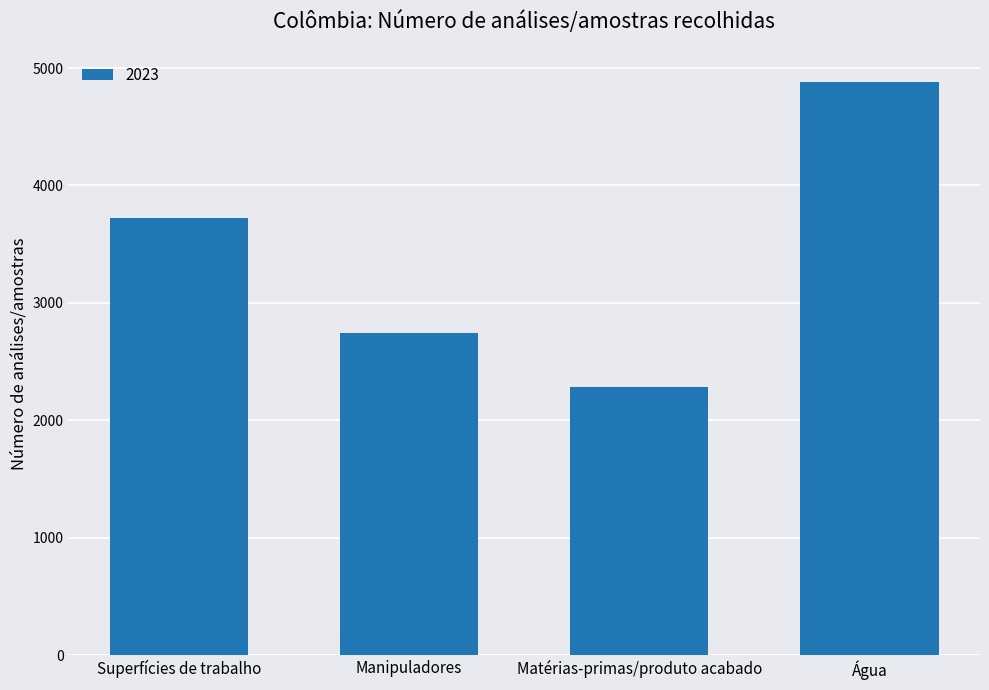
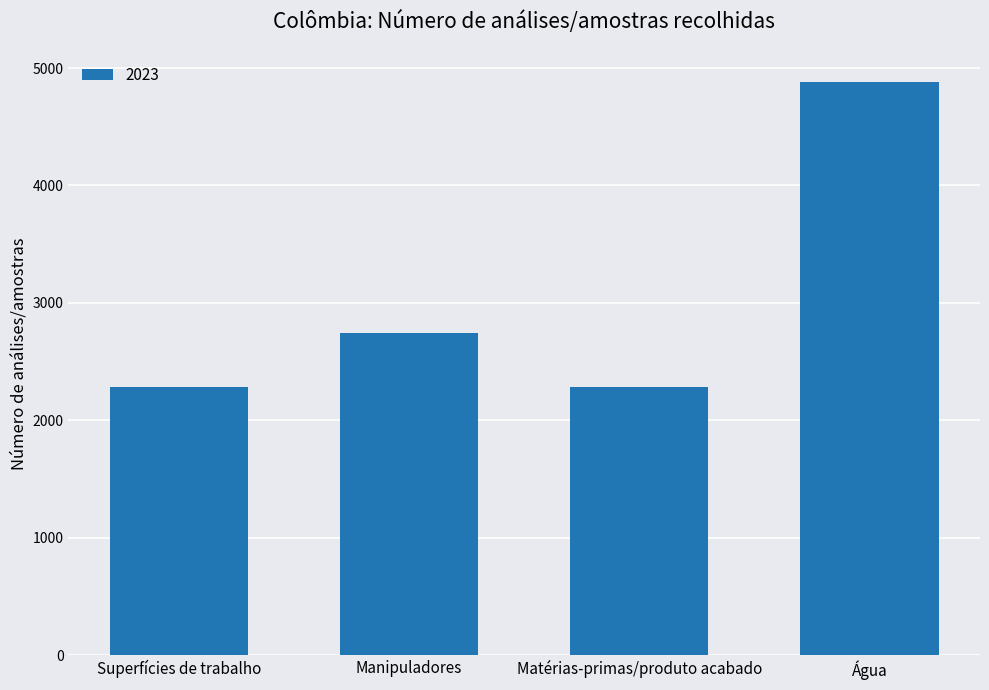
  {
-   "Superfícies de trabalho": 3730,
+   "Superfícies de trabalho": 2280,
    "Manipuladores": 2750,
    "Matérias-primas/produto acabado": 2290,
    "Água": 4880
  }
